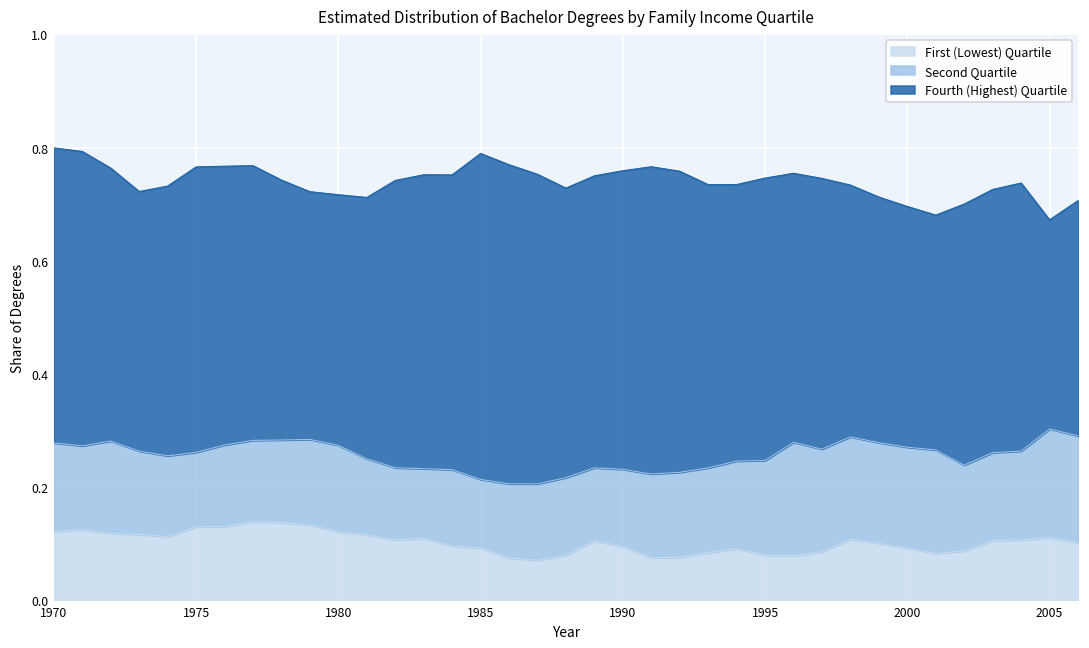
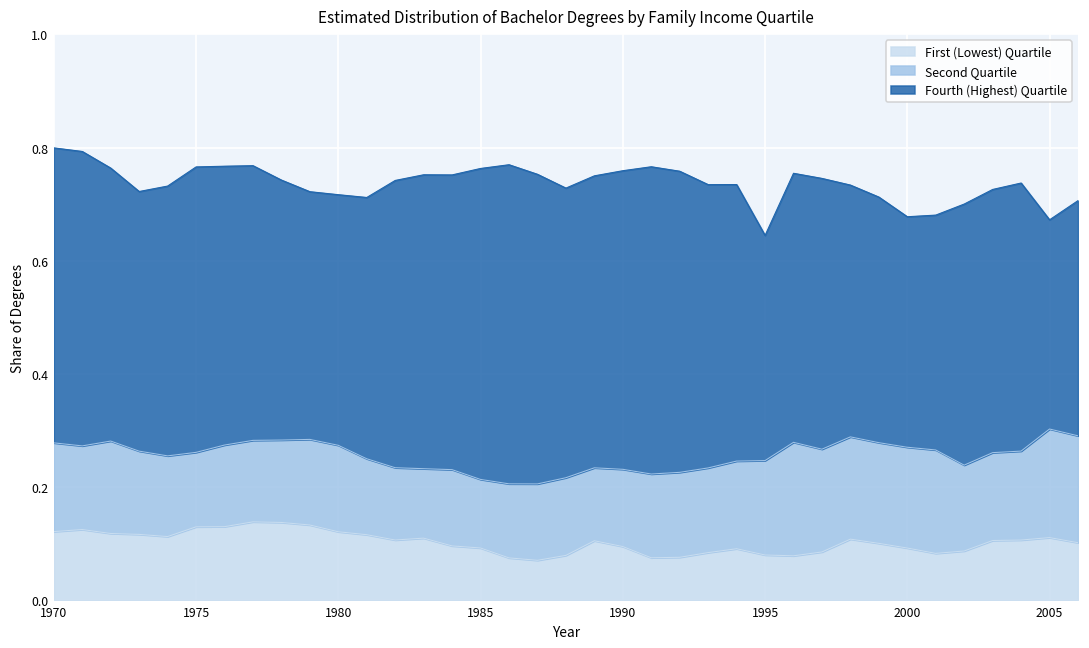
  {
    "Fourth (Highest) Quartile": {
      "1970": 0.52,
      "1975": 0.50,
      "1980": 0.44,
-     "1985": 0.58,
+     "1985": 0.55,
      "1990": 0.53,
-     "1995": 0.50,
-     "2000": 0.43,
+     "1995": 0.40,
+     "2000": 0.41,
      "2005": 0.37
    }
  }
